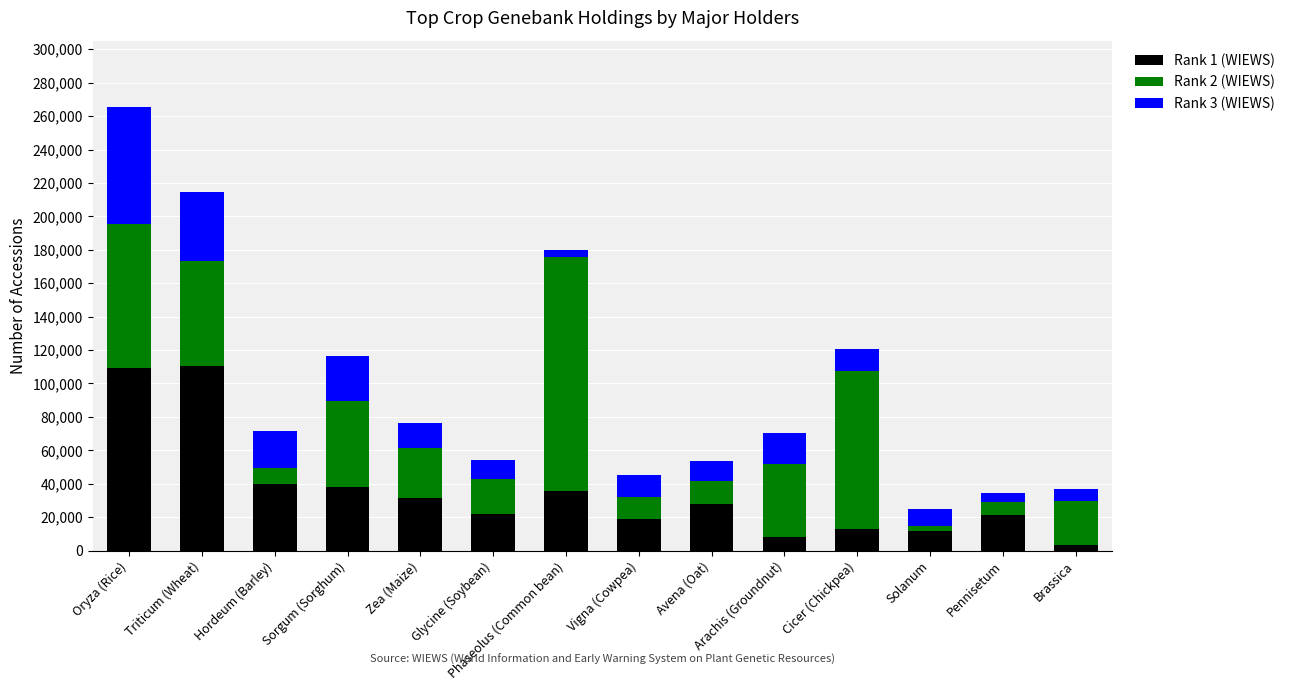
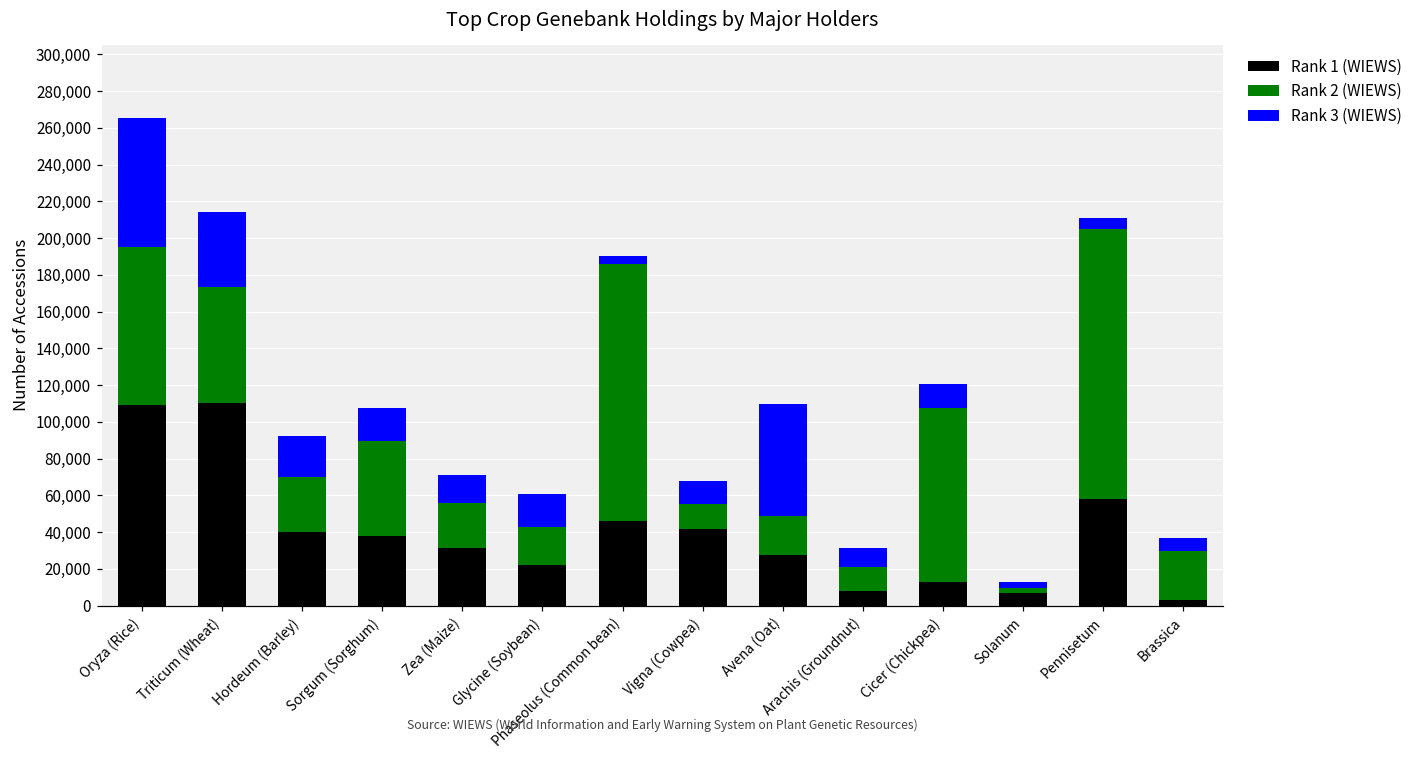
  {
    "Rank 1 (WIEWS)": {
      "Oryza (Rice)": "109,000",
      "Triticum (Wheat)": "110,000",
      "Hordeum (Barley)": "40,000",
      "Sorgum (Sorghum)": "38,000",
      "Zea (Maize)": "32,000",
      "Glycine (Soybean)": "22,000",
-     "Phaseolus (Common bean)": "36,000",
-     "Vigna (Cowpea)": "19,000",
+     "Phaseolus (Common bean)": "46,000",
+     "Vigna (Cowpea)": "42,000",
      "Avena (Oat)": "28,000",
      "Arachis (Groundnut)": "8,000",
      "Cicer (Chickpea)": "13,000",
-     "Solanum": "12,000",
-     "Pennisetum": "22,000",
+     "Solanum": "7,000",
+     "Pennisetum": "58,000",
      "Brassica": "3,000"
    },
    "Rank 2 (WIEWS)": {
      "Oryza (Rice)": "86,000",
      "Triticum (Wheat)": "63,000",
-     "Hordeum (Barley)": "9,000",
+     "Hordeum (Barley)": "30,000",
      "Sorgum (Sorghum)": "51,000",
-     "Zea (Maize)": "30,000",
+     "Zea (Maize)": "25,000",
      "Glycine (Soybean)": "21,000",
      "Phaseolus (Common bean)": "140,000",
      "Vigna (Cowpea)": "13,000",
-     "Avena (Oat)": "14,000",
-     "Arachis (Groundnut)": "43,000",
+     "Avena (Oat)": "21,000",
+     "Arachis (Groundnut)": "13,000",
      "Cicer (Chickpea)": "95,000",
      "Solanum": "3,000",
-     "Pennisetum": "7,000",
+     "Pennisetum": "147,000",
      "Brassica": "26,000"
    },
    "Rank 3 (WIEWS)": {
      "Oryza (Rice)": "70,000",
      "Triticum (Wheat)": "41,000",
      "Hordeum (Barley)": "23,000",
-     "Sorgum (Sorghum)": "27,000",
+     "Sorgum (Sorghum)": "18,000",
      "Zea (Maize)": "15,000",
-     "Glycine (Soybean)": "11,000",
+     "Glycine (Soybean)": "18,000",
      "Phaseolus (Common bean)": "4,000",
      "Vigna (Cowpea)": "13,000",
-     "Avena (Oat)": "12,000",
-     "Arachis (Groundnut)": "19,000",
+     "Avena (Oat)": "61,000",
+     "Arachis (Groundnut)": "10,000",
      "Cicer (Chickpea)": "13,000",
-     "Solanum": "11,000",
+     "Solanum": "3,000",
      "Pennisetum": "6,000",
      "Brassica": "7,000"
    }
  }
